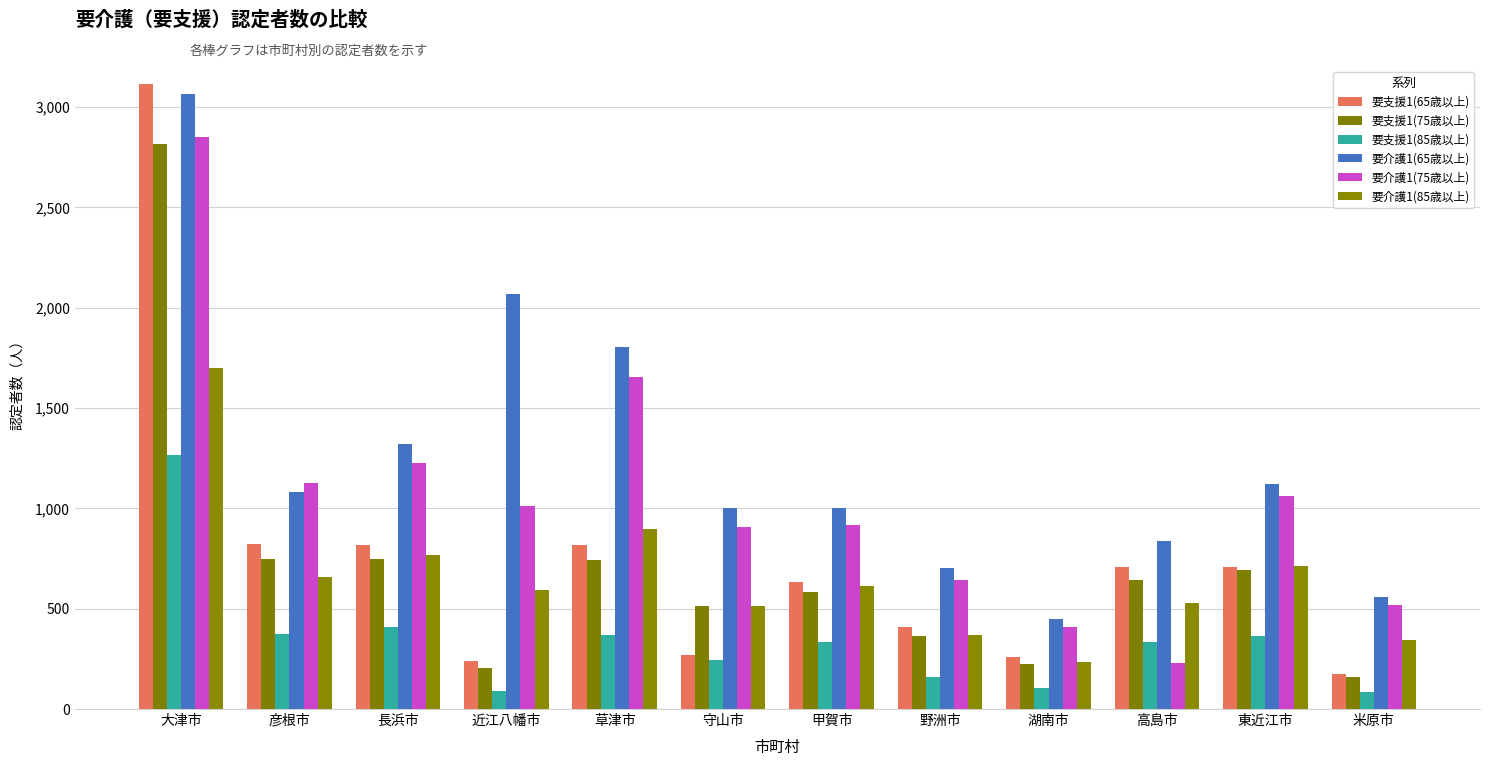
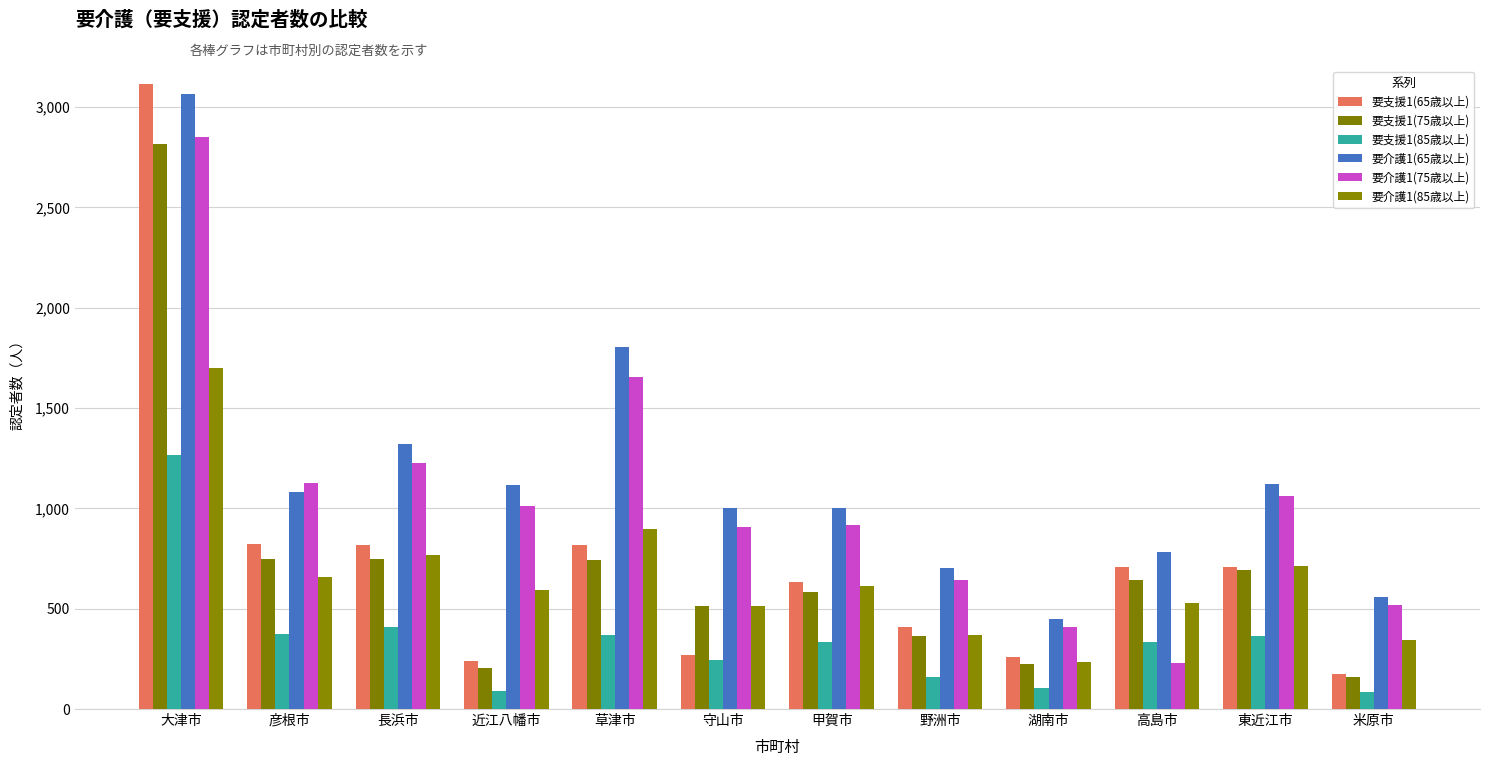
  {
    "要支援1(65歳以上)": {
      "大津市": "3,110",
      "彦根市": "820",
      "長浜市": "820",
      "近江八幡市": "240",
      "草津市": "820",
      "守山市": "270",
      "甲賀市": "630",
      "野洲市": "410",
      "湖南市": "260",
      "高島市": "710",
      "東近江市": "710",
      "米原市": "170"
    },
    "要支援1(85歳以上)": {
      "大津市": "1,270",
      "彦根市": "380",
      "長浜市": "410",
      "近江八幡市": "90",
      "草津市": "370",
      "守山市": "240",
      "甲賀市": "330",
      "野洲市": "160",
      "湖南市": "100",
      "高島市": "330",
      "東近江市": "360",
      "米原市": "80"
    },
    "要介護1(65歳以上)": {
      "大津市": "3,070",
      "彦根市": "1,080",
      "長浜市": "1,320",
-     "近江八幡市": "2,070",
+     "近江八幡市": "1,120",
      "草津市": "1,800",
      "守山市": "1,000",
      "甲賀市": "1,000",
      "野洲市": "710",
      "湖南市": "450",
-     "高島市": "840",
+     "高島市": "780",
      "東近江市": "1,120",
      "米原市": "560"
    },
    "要介護1(75歳以上)": {
      "大津市": "2,850",
      "彦根市": "1,130",
      "長浜市": "1,230",
      "近江八幡市": "1,010",
      "草津市": "1,660",
      "守山市": "910",
      "甲賀市": "920",
      "野洲市": "640",
      "湖南市": "410",
      "高島市": "230",
      "東近江市": "1,060",
      "米原市": "520"
    }
  }
